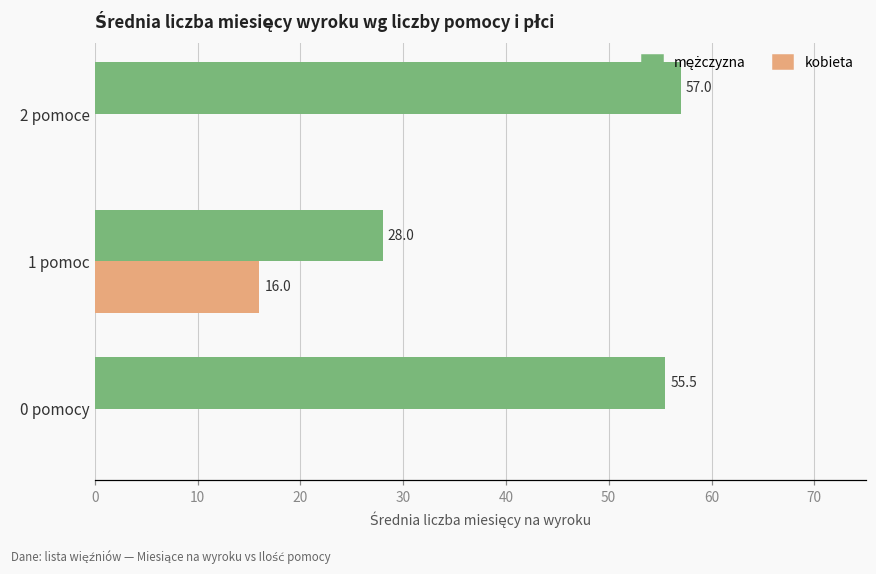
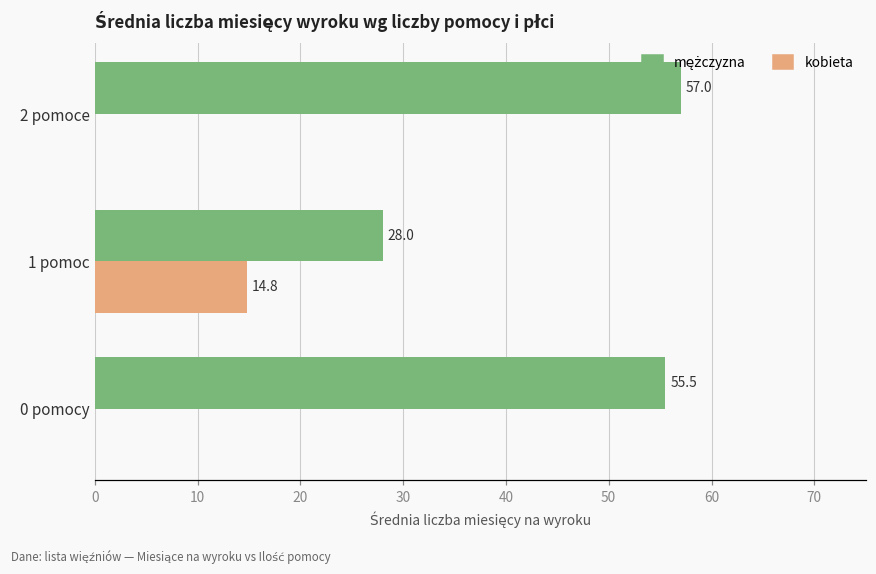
  {
    "mężczyzna": {
      "2 pomoce": 57.0,
      "1 pomoc": 28.0,
      "0 pomocy": 55.5
    },
    "kobieta": {
-     "1 pomoc": 16.0
+     "1 pomoc": 14.8
    }
  }
